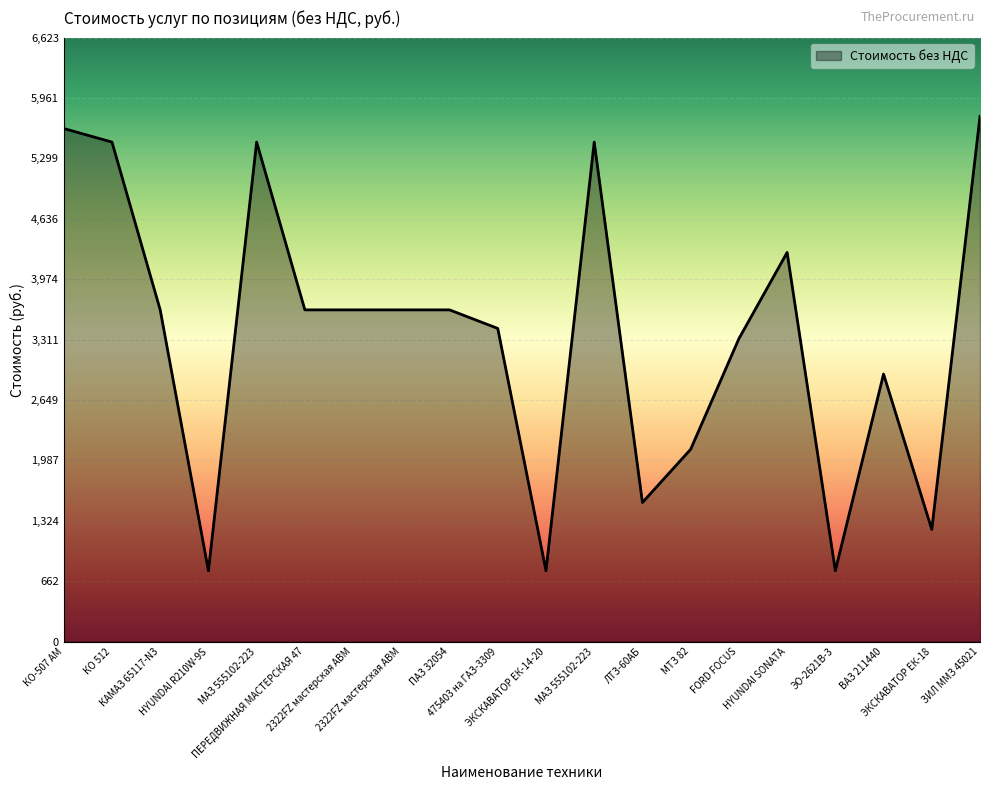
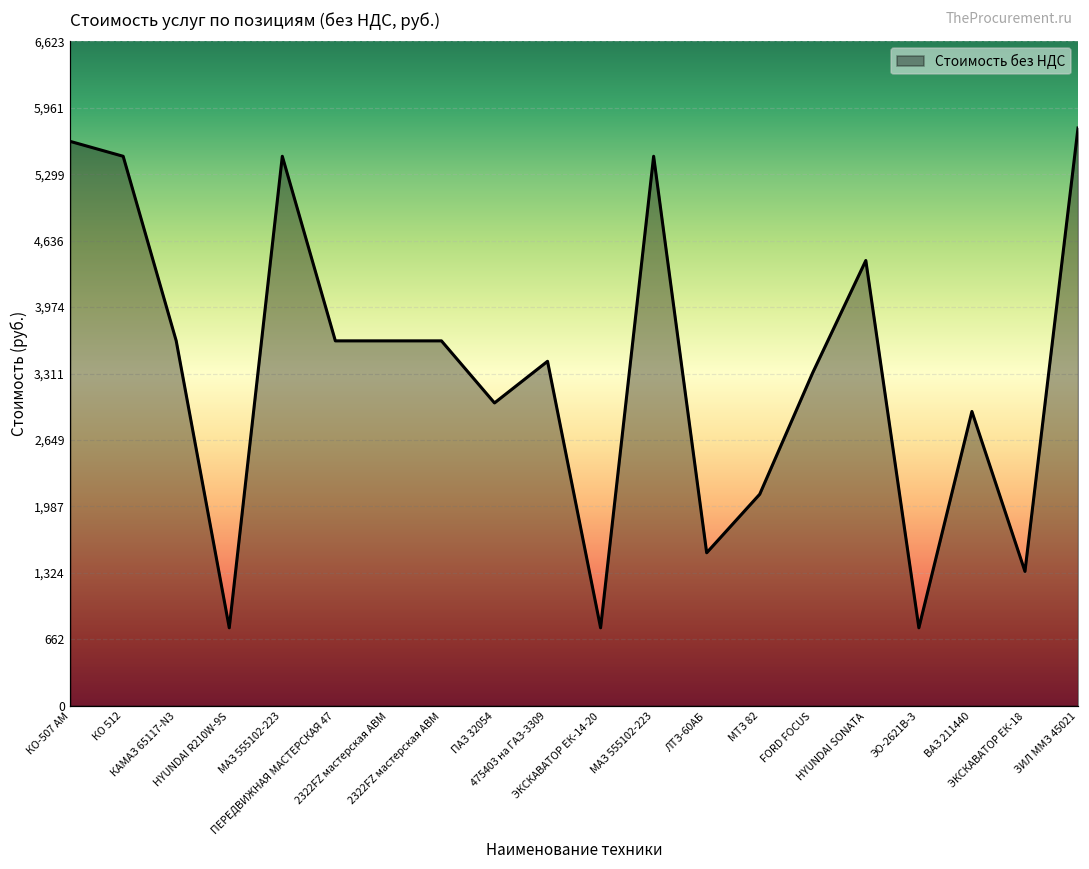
  {
    "КО-507 АМ": "5,600",
    "КО 512": "5,500",
    "КАМАЗ 65117-N3": "3,600",
    "HYUNDAI R210W-9S": "800",
    "ПЕРЕДВИЖНАЯ МАСТЕРСКАЯ 47": "3,600",
-   "ПАЗ 32054": "3,600",
+   "ПАЗ 32054": "3,000",
    "475403 на ГАЗ-3309": "3,400",
    "ЭКСКАВАТОР ЕК-14-20": "800",
    "ЛТЗ-60АБ": "1,500",
    "МТЗ 82": "2,100",
    "FORD FOCUS": "3,300",
-   "HYUNDAI SONATA": "4,300",
+   "HYUNDAI SONATA": "4,400",
    "ЭО-2621В-3": "800",
    "ВАЗ 211440": "2,900",
-   "ЭКСКАВАТОР ЕК-18": "1,200",
+   "ЭКСКАВАТОР ЕК-18": "1,300",
    "ЗИЛ ММЗ 45021": "5,800"
  }
